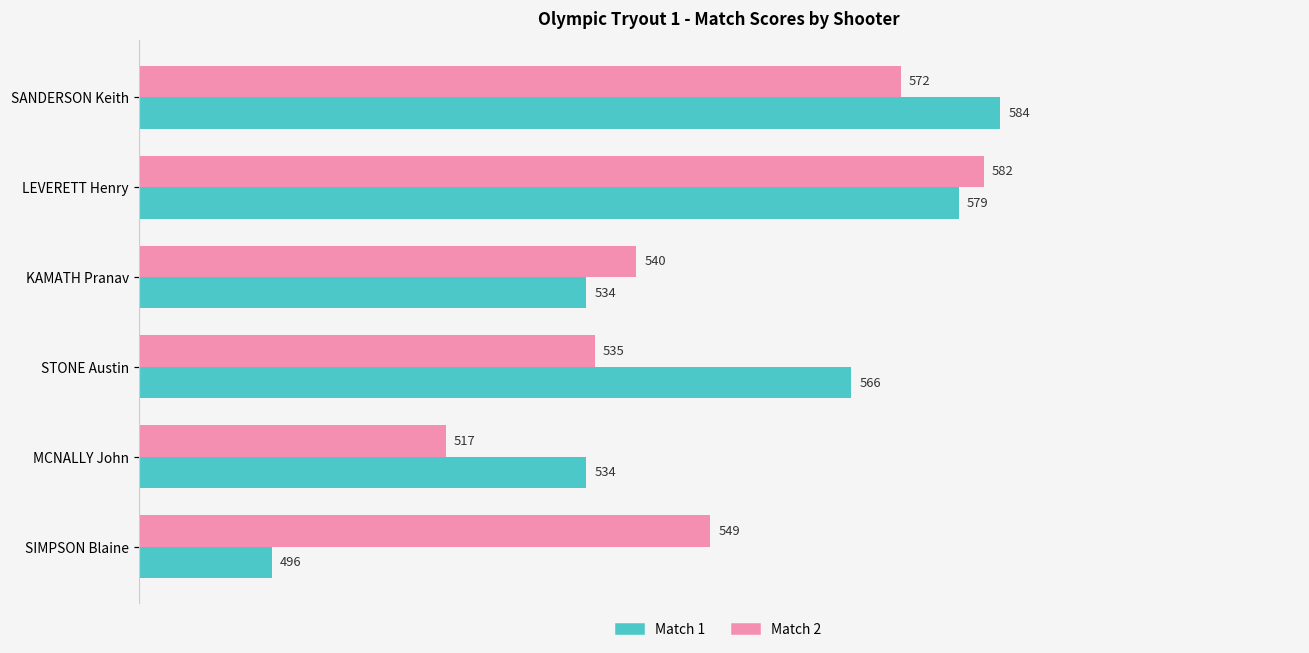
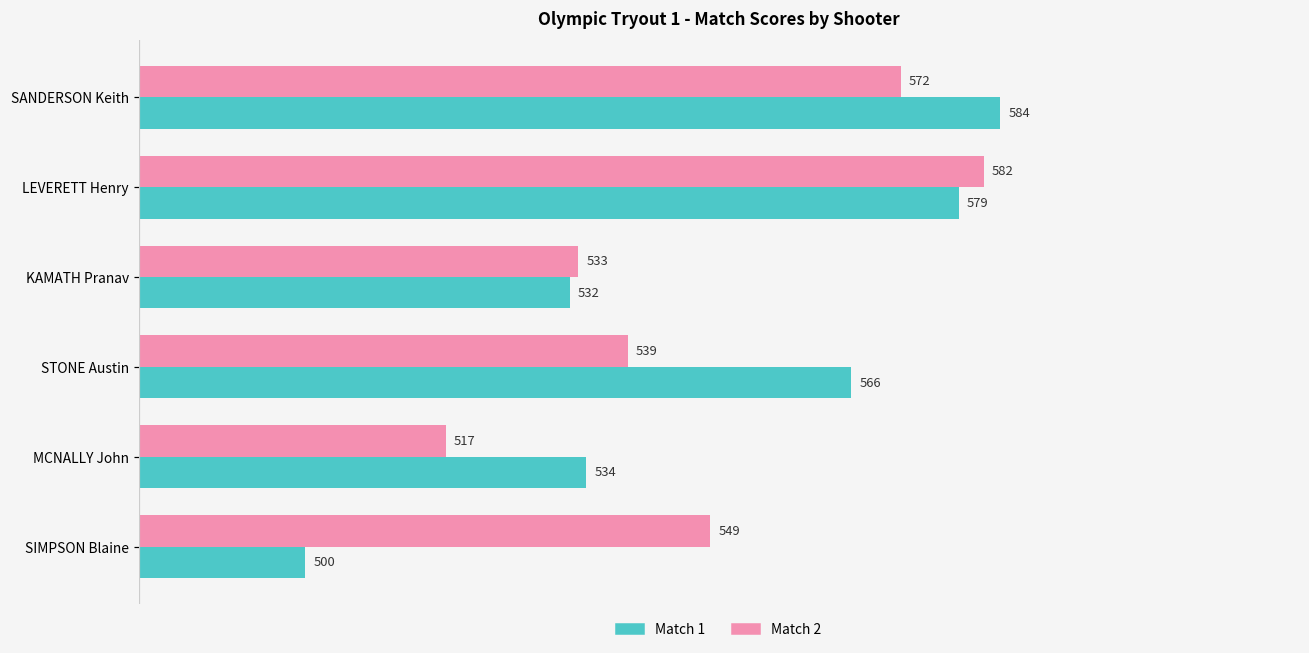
  {
    "Match 1": {
      "SANDERSON Keith": 584,
      "LEVERETT Henry": 579,
-     "KAMATH Pranav": 534,
+     "KAMATH Pranav": 532,
      "STONE Austin": 566,
      "MCNALLY John": 534,
-     "SIMPSON Blaine": 496
+     "SIMPSON Blaine": 500
    },
    "Match 2": {
      "SANDERSON Keith": 572,
      "LEVERETT Henry": 582,
-     "KAMATH Pranav": 540,
-     "STONE Austin": 535,
+     "KAMATH Pranav": 533,
+     "STONE Austin": 539,
      "MCNALLY John": 517,
      "SIMPSON Blaine": 549
    }
  }
